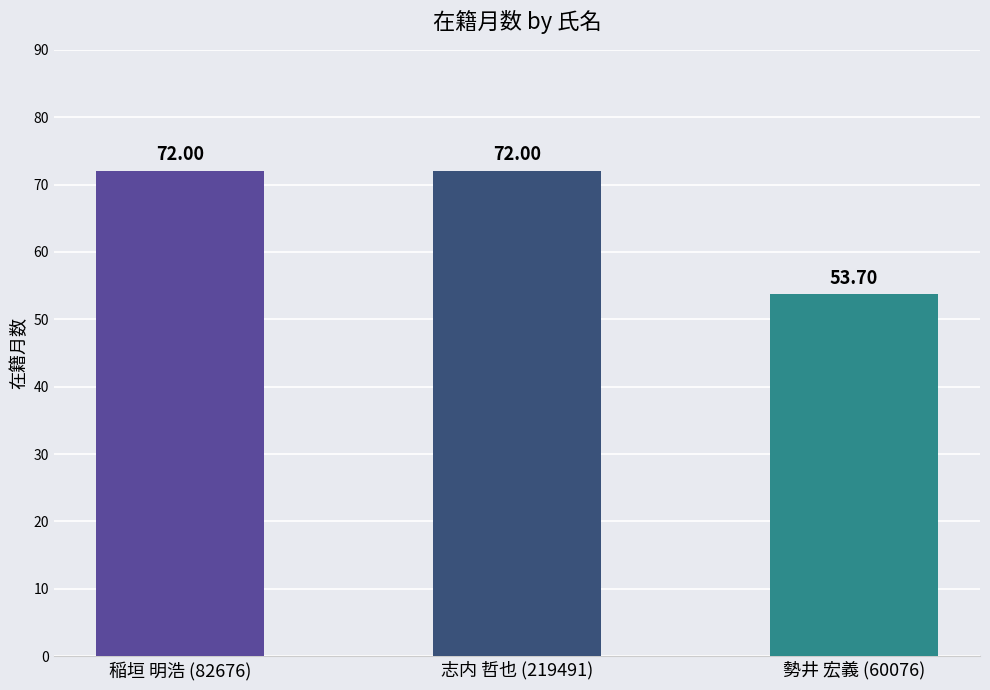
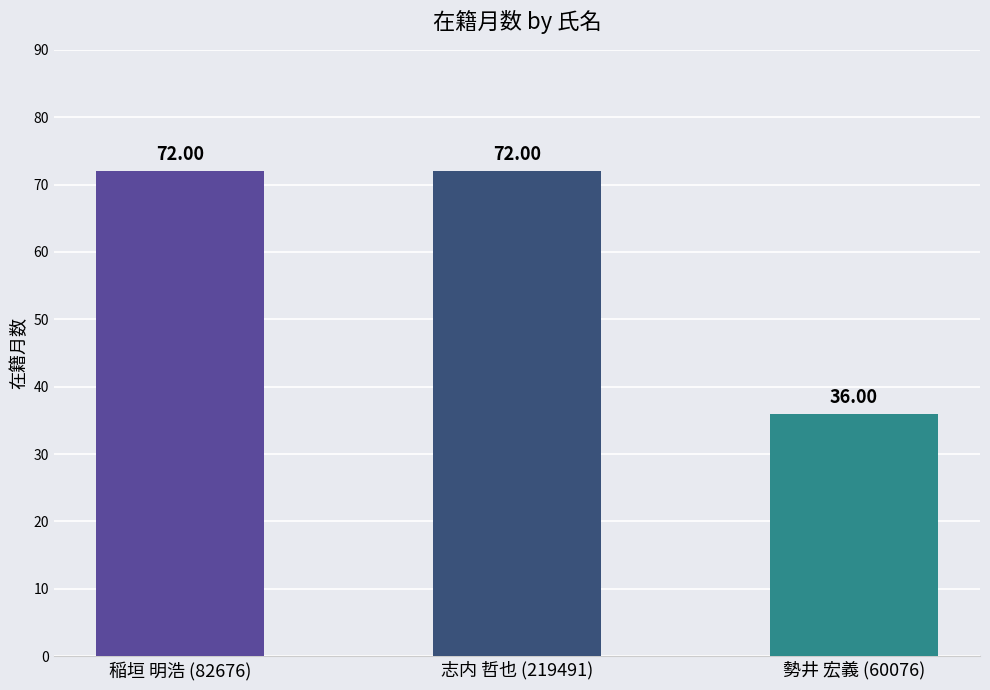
  {
    "稲垣 明浩 (82676)": 72.00,
    "志内 哲也 (219491)": 72.00,
-   "勢井 宏義 (60076)": 53.70
+   "勢井 宏義 (60076)": 36.00
  }
